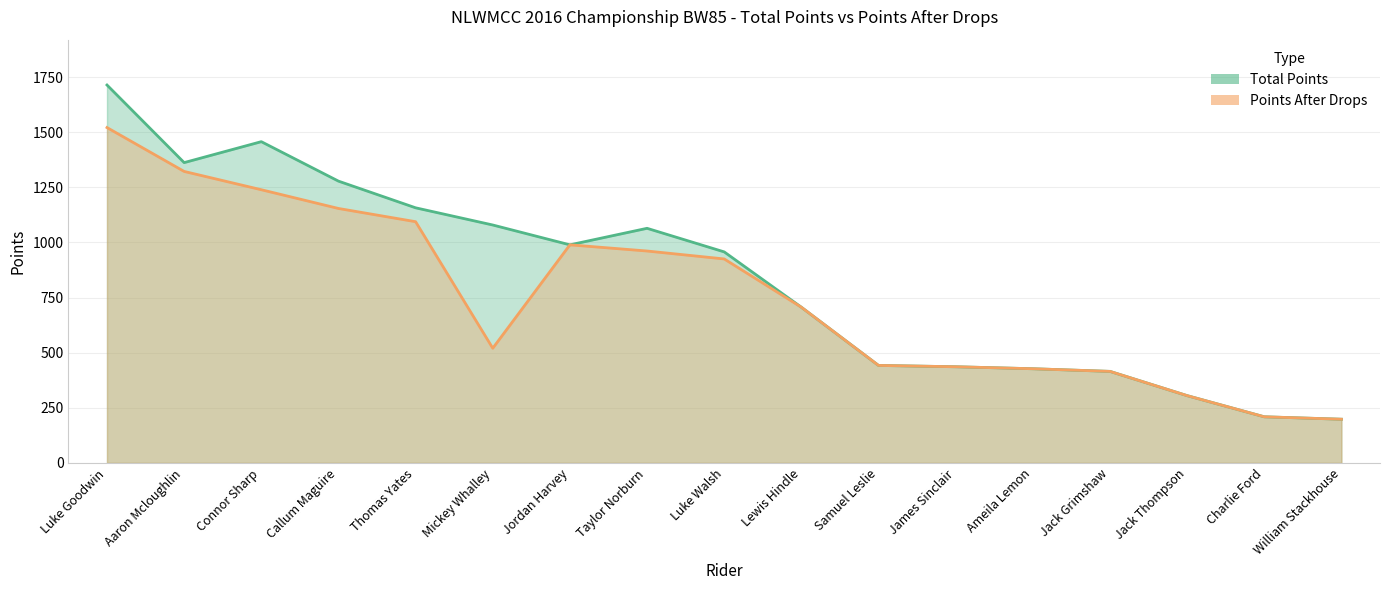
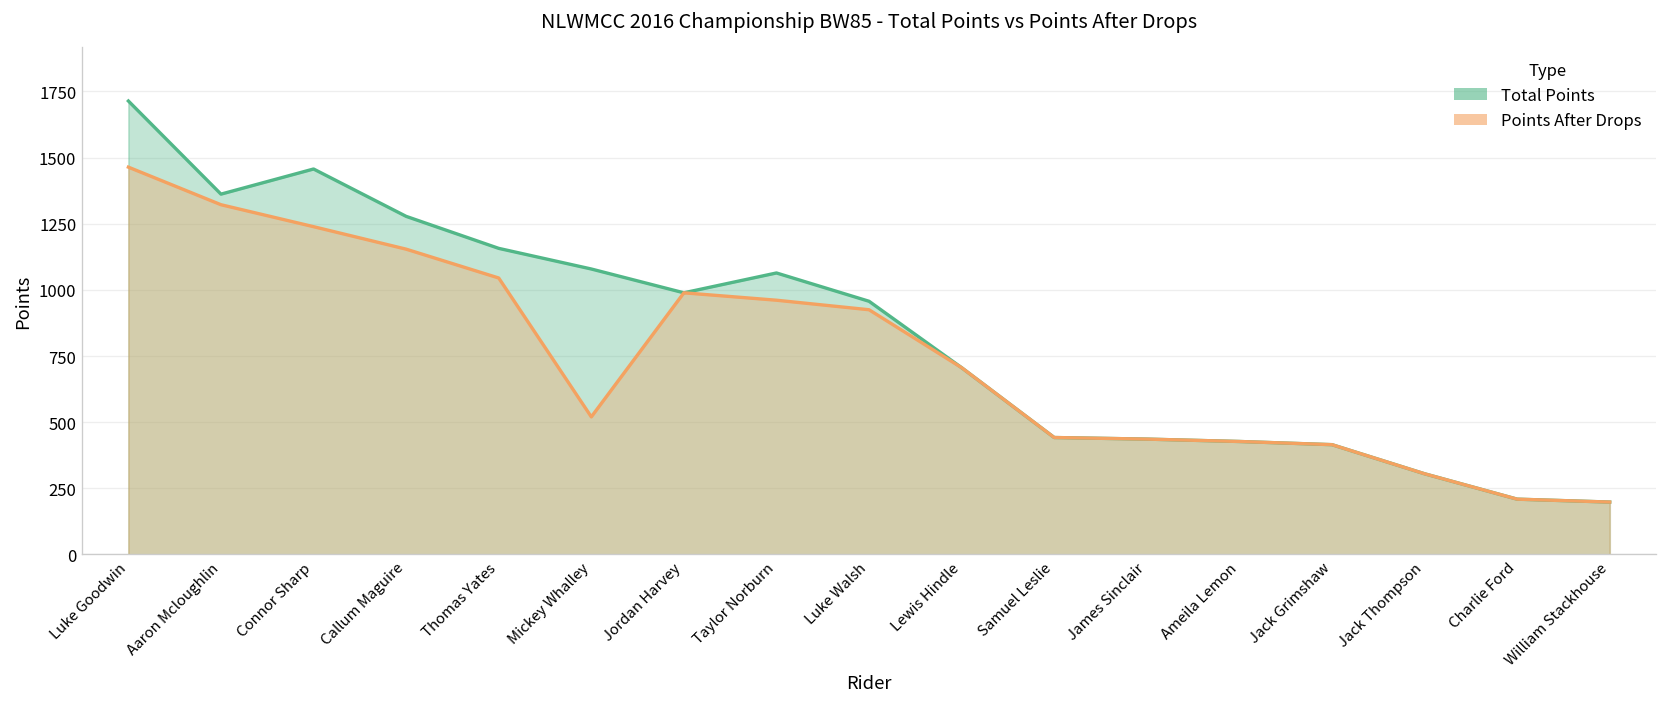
  {
    "Total Points": {
      "Luke Goodwin": 1710,
      "Aaron Mcloughlin": 1360,
      "Connor Sharp": 1460,
      "Callum Maguire": 1280,
      "Thomas Yates": 1160,
      "Mickey Whalley": 1080,
      "Taylor Norburn": 1060,
      "Luke Walsh": 960
    },
    "Points After Drops": {
-     "Luke Goodwin": 1520,
+     "Luke Goodwin": 1460,
      "Aaron Mcloughlin": 1320,
      "Connor Sharp": 1240,
      "Callum Maguire": 1150,
-     "Thomas Yates": 1090,
+     "Thomas Yates": 1050,
      "Mickey Whalley": 520,
      "Taylor Norburn": 960,
      "Luke Walsh": 930
    }
  }
